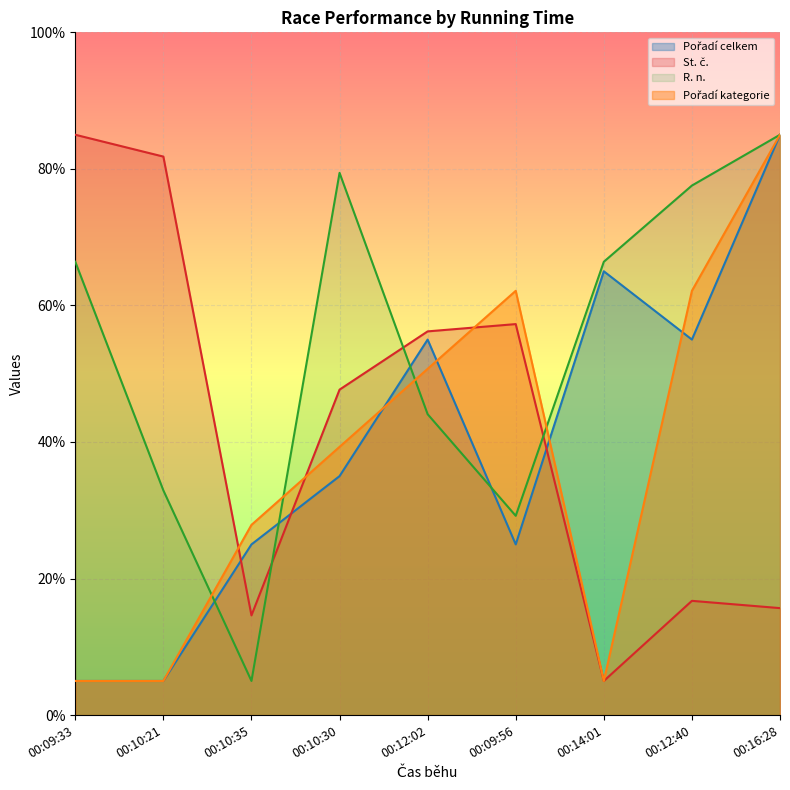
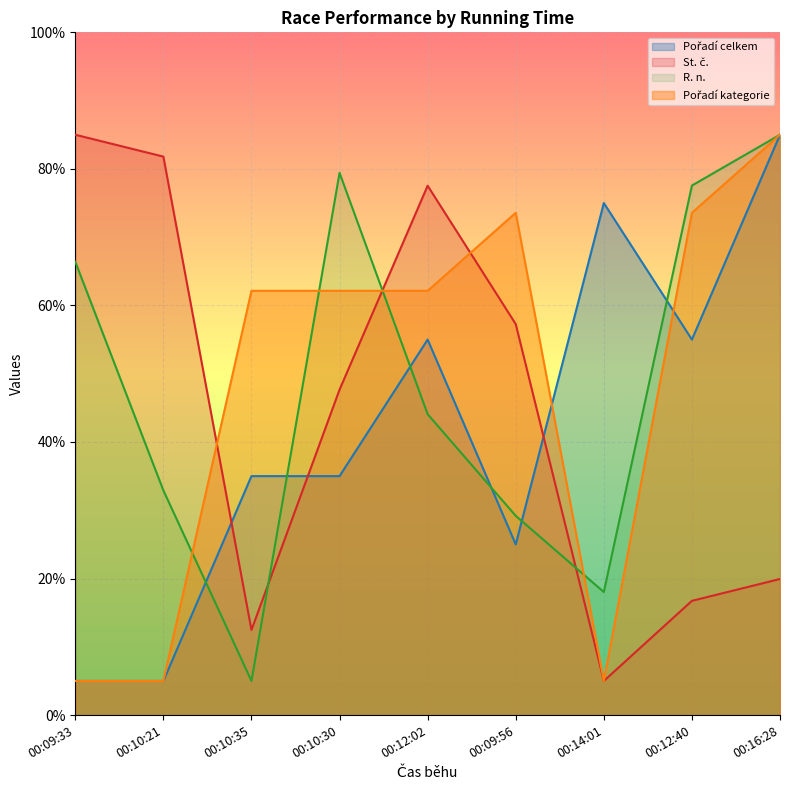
  {
    "Pořadí celkem": {
-     "00:10:35": "25%",
+     "00:10:35": "35%",
      "00:10:30": "35%",
      "00:12:02": "55%",
      "00:09:56": "25%",
-     "00:14:01": "65%",
+     "00:14:01": "75%",
      "00:12:40": "55%"
    },
    "St. č.": {
      "00:09:33": "85%",
      "00:10:21": "82%",
-     "00:10:35": "15%",
+     "00:10:35": "12%",
      "00:10:30": "48%",
-     "00:12:02": "56%",
+     "00:12:02": "78%",
      "00:09:56": "57%",
      "00:12:40": "17%",
-     "00:16:28": "16%"
+     "00:16:28": "20%"
    },
    "R. n.": {
      "00:09:33": "66%",
      "00:10:21": "33%",
      "00:10:35": "5%",
      "00:10:30": "79%",
      "00:12:02": "44%",
      "00:09:56": "29%",
-     "00:14:01": "66%",
+     "00:14:01": "18%",
      "00:12:40": "78%"
    },
    "Pořadí kategorie": {
-     "00:10:35": "28%",
-     "00:10:30": "39%",
-     "00:12:02": "51%",
-     "00:09:56": "62%",
-     "00:12:40": "62%"
+     "00:10:35": "62%",
+     "00:10:30": "62%",
+     "00:12:02": "62%",
+     "00:09:56": "74%",
+     "00:12:40": "74%"
    }
  }
